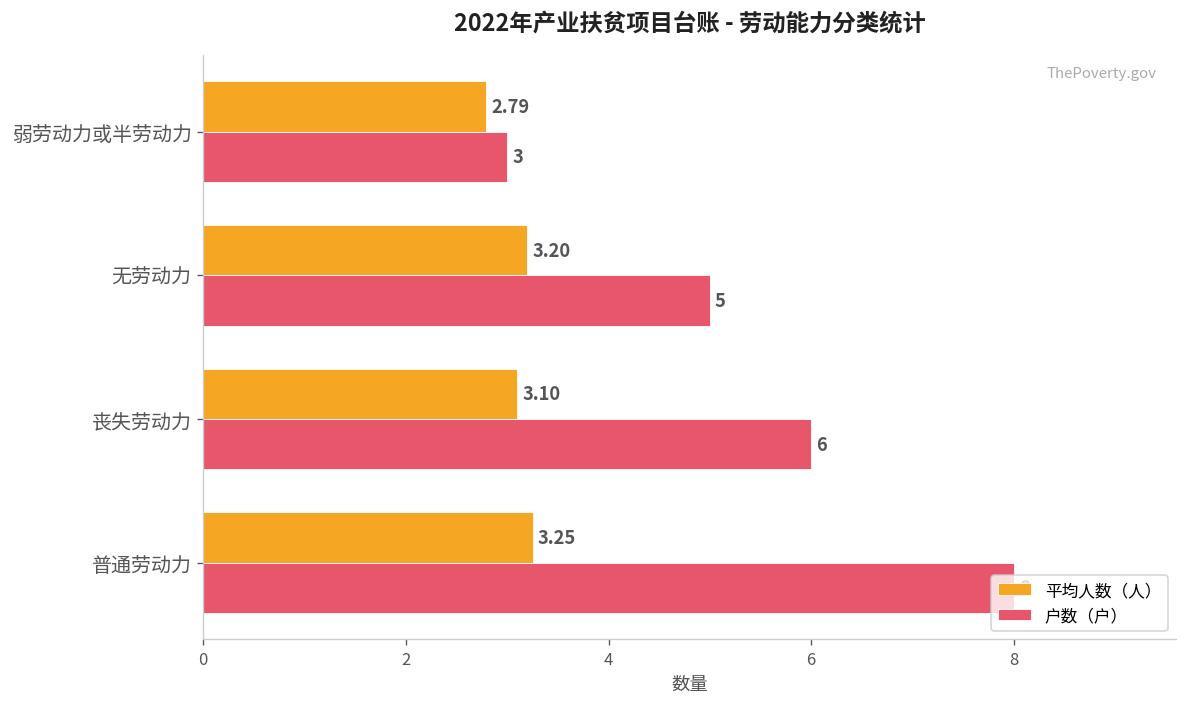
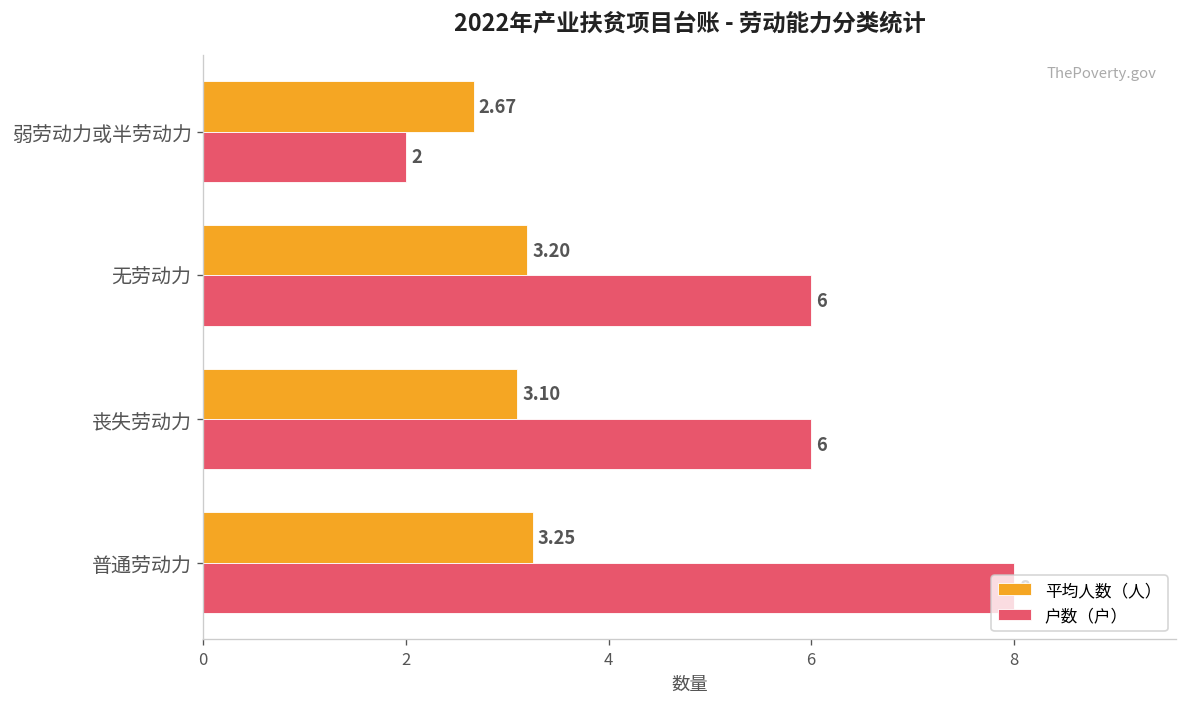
  {
    "平均人数（人）": {
-     "弱劳动力或半劳动力": 2.79,
+     "弱劳动力或半劳动力": 2.67,
      "无劳动力": 3.20,
      "丧失劳动力": 3.10,
      "普通劳动力": 3.25
    },
    "户数（户）": {
-     "弱劳动力或半劳动力": 3,
-     "无劳动力": 5,
+     "弱劳动力或半劳动力": 2,
+     "无劳动力": 6,
      "丧失劳动力": 6
    }
  }
